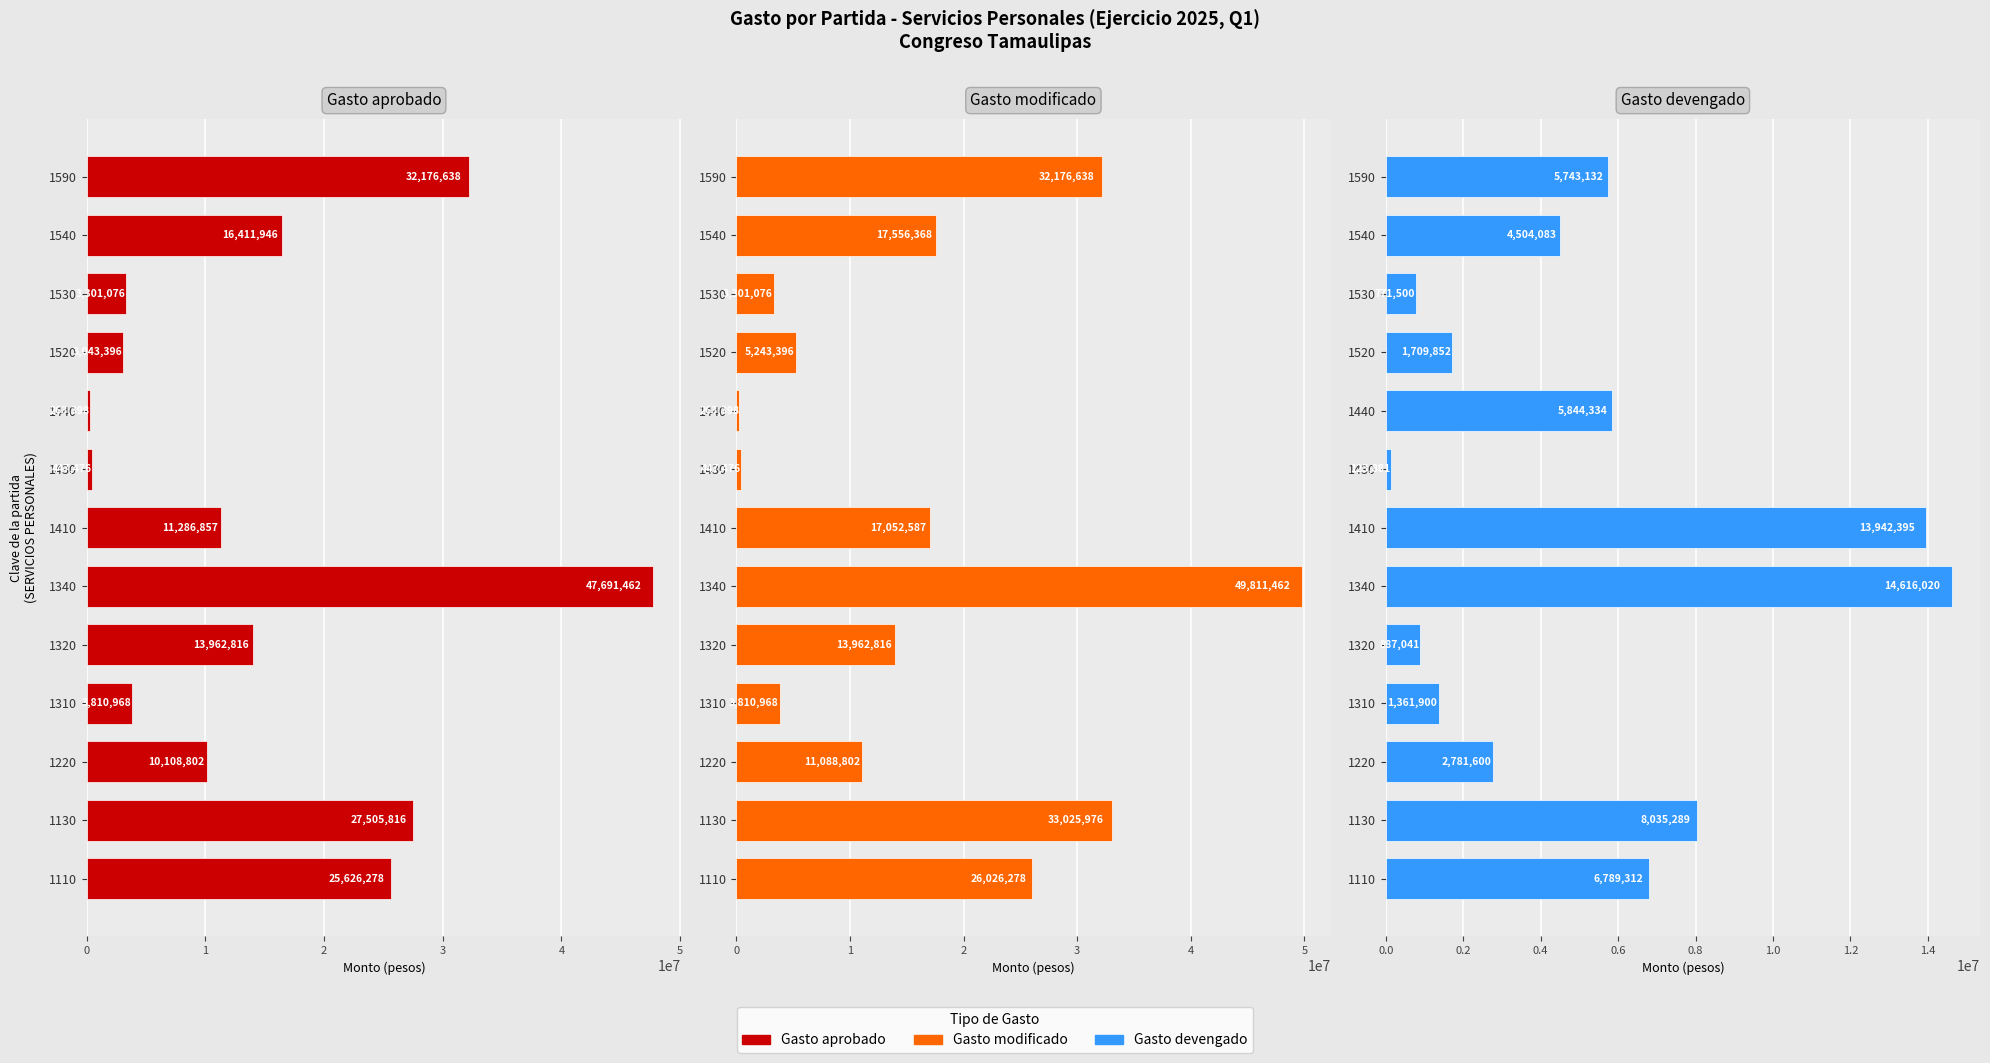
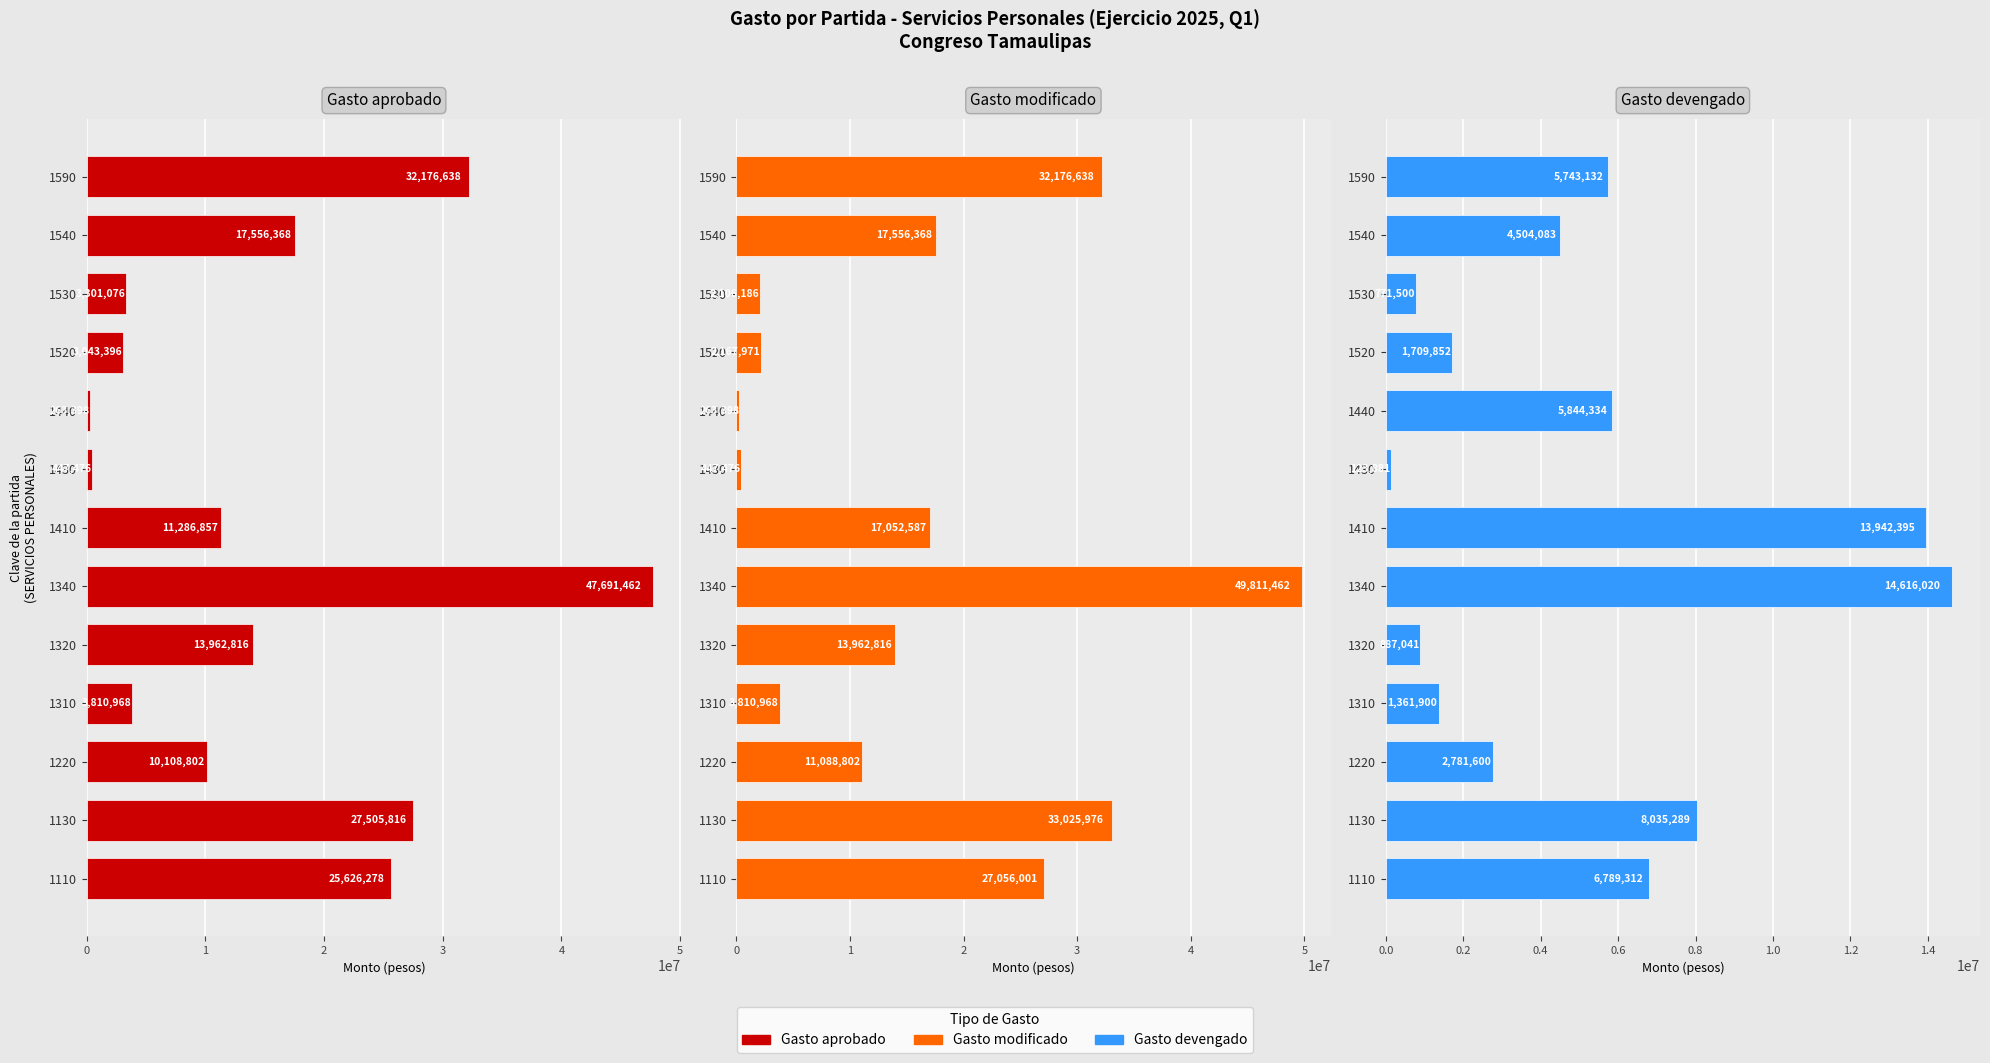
  {
    "Gasto aprobado": {
      "1590": "32,176,638",
-     "1540": "16,411,946",
+     "1540": "17,556,368",
      "1530": "3,301,076",
      "1520": "3,043,396",
      "1410": "11,286,857",
      "1340": "47,691,462",
      "1320": "13,962,816",
      "1310": "3,810,968",
      "1220": "10,108,802",
      "1130": "27,505,816",
      "1110": "25,626,278"
    },
    "Gasto modificado": {
      "1590": "32,176,638",
      "1540": "17,556,368",
-     "1530": "3,301,076",
-     "1520": "5,243,396",
+     "1530": "2,106,186",
+     "1520": "2,167,971",
      "1410": "17,052,587",
      "1340": "49,811,462",
      "1320": "13,962,816",
      "1310": "3,810,968",
      "1220": "11,088,802",
      "1130": "33,025,976",
-     "1110": "26,026,278"
+     "1110": "27,056,001"
    },
    "Gasto devengado": {
      "1590": "5,743,132",
      "1540": "4,504,083",
      "1520": "1,709,852",
      "1440": "5,844,334",
      "1410": "13,942,395",
      "1310": "1,361,900",
      "1220": "2,781,600",
      "1110": "6,789,312"
    }
  }
